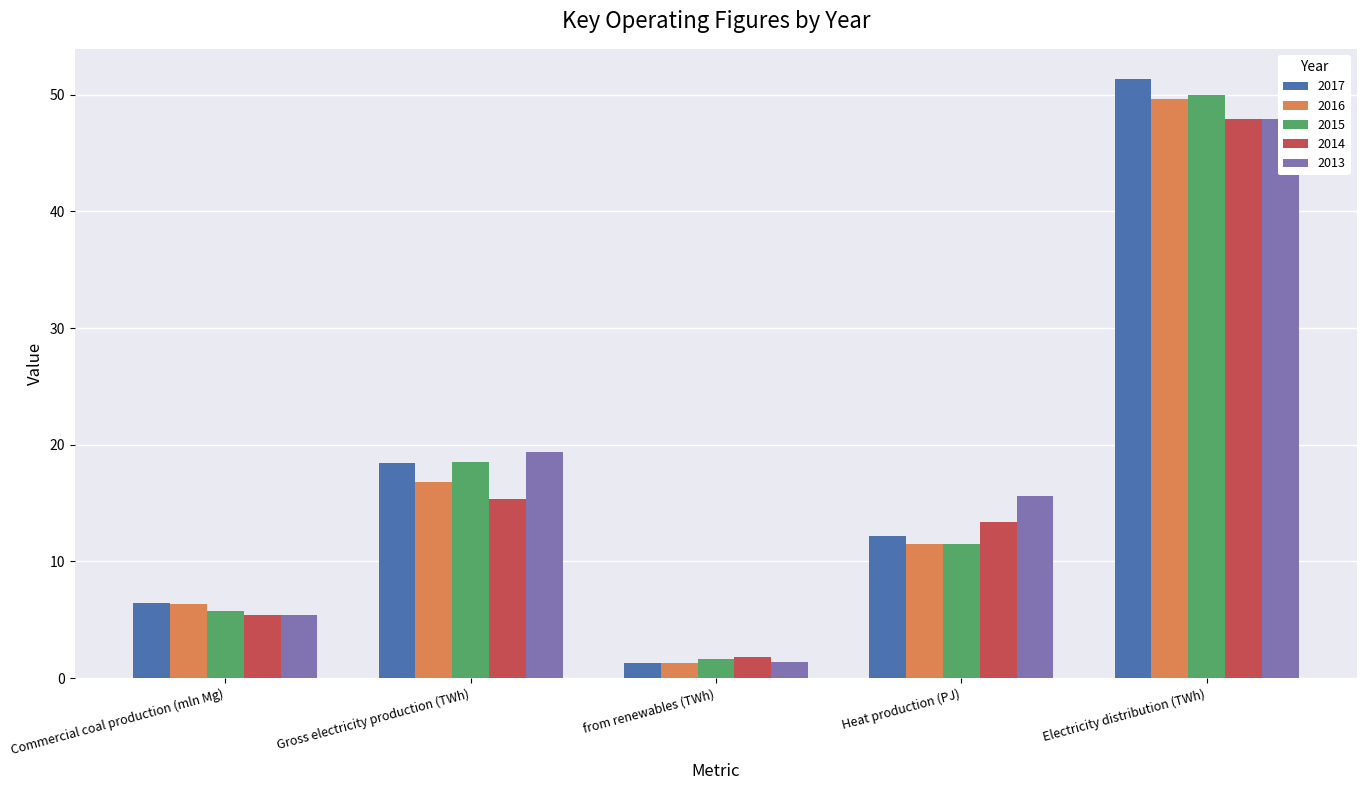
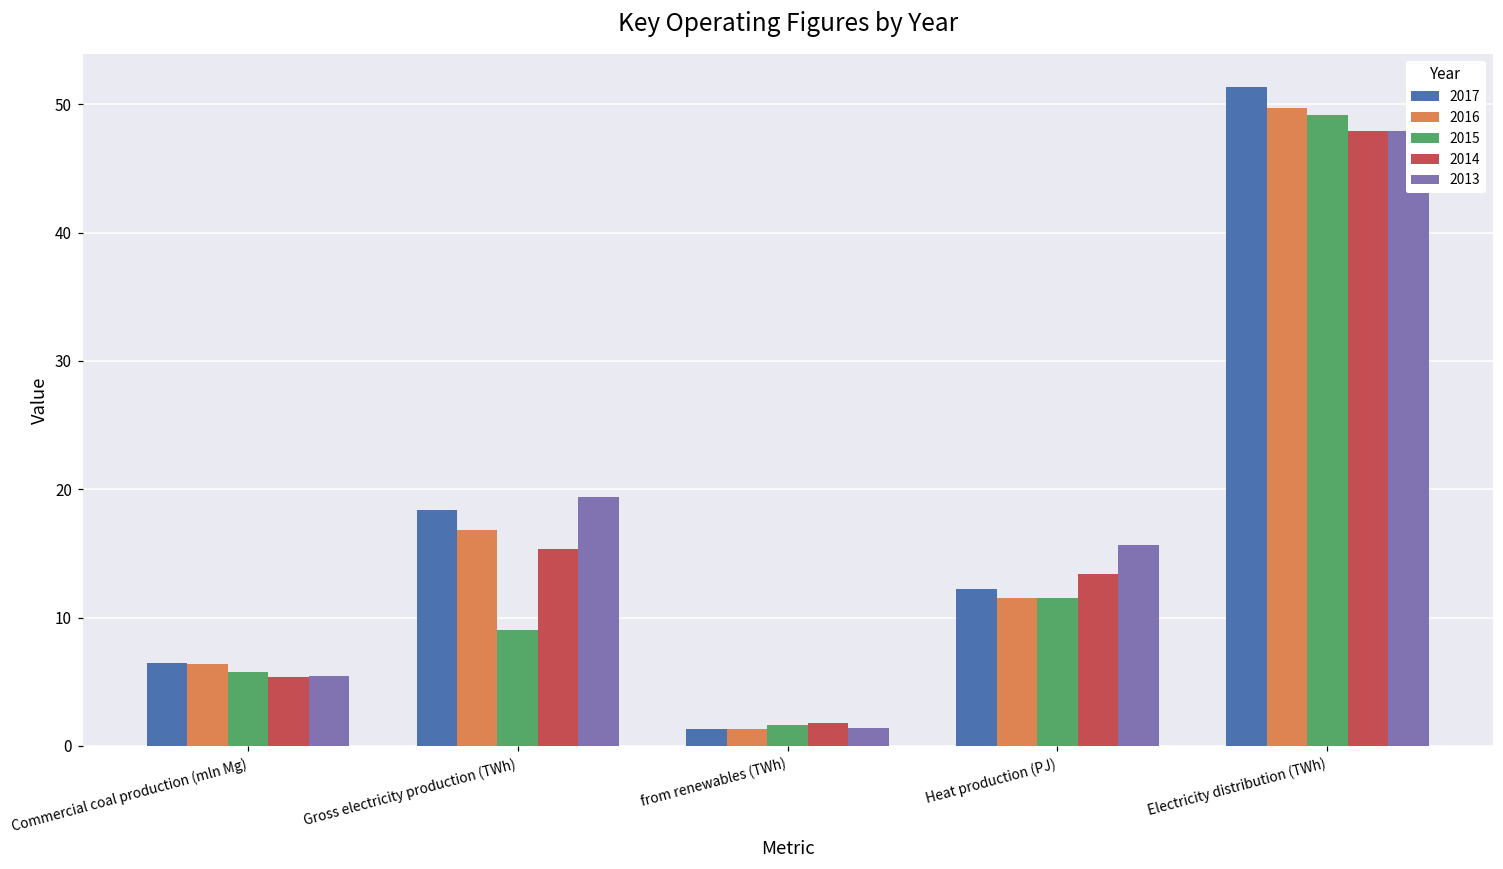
  {
    "2015": {
      "Commercial coal production (mln Mg)": 5.8,
-     "Gross electricity production (TWh)": 18.6,
+     "Gross electricity production (TWh)": 9.0,
      "from renewables (TWh)": 1.6,
      "Heat production (PJ)": 11.5,
-     "Electricity distribution (TWh)": 50.0
+     "Electricity distribution (TWh)": 49.2
    }
  }
